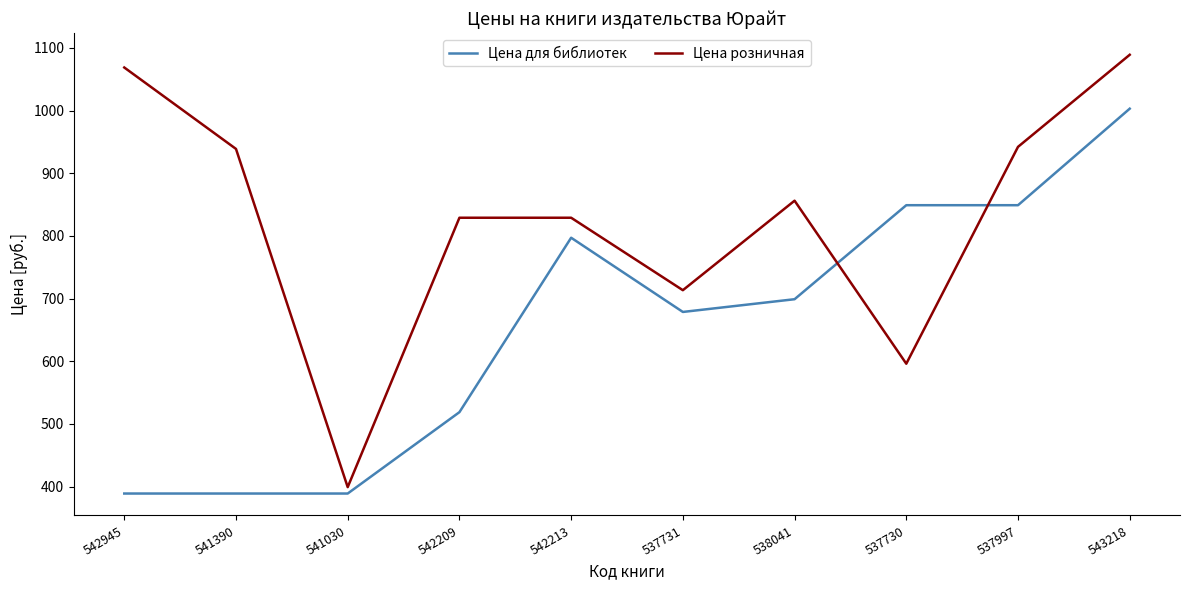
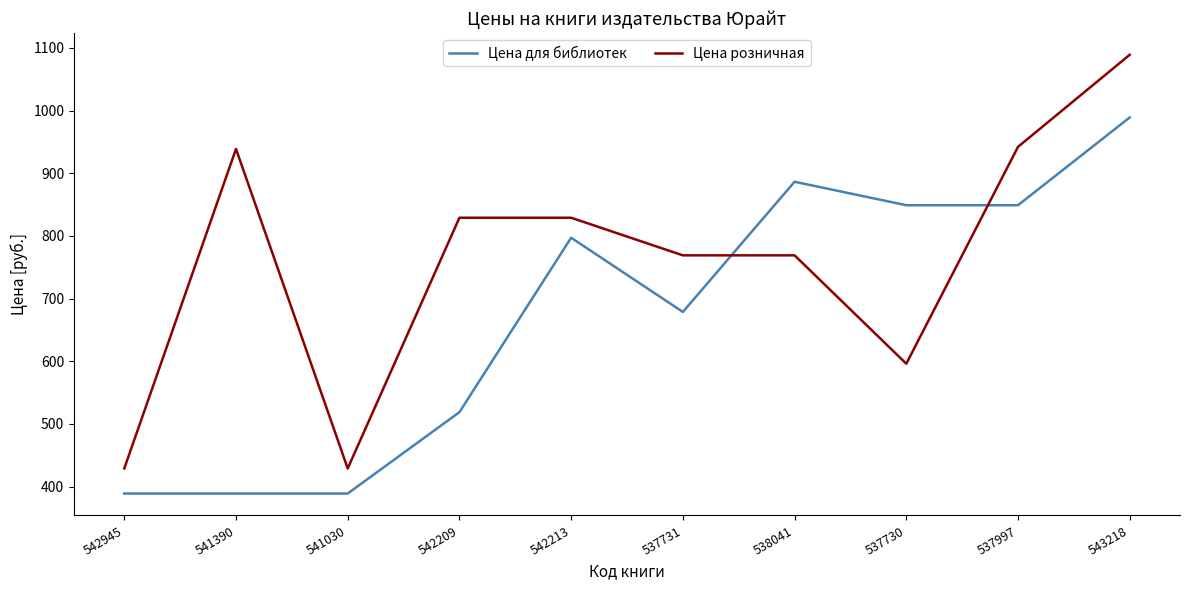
  {
    "Цена для библиотек": {
      "542945": 390,
      "541390": 390,
      "541030": 390,
      "542209": 520,
      "542213": 800,
      "537731": 680,
-     "538041": 700,
+     "538041": 890,
      "537730": 850,
      "537997": 850,
-     "543218": 1000
+     "543218": 990
    },
    "Цена розничная": {
-     "542945": 1070,
+     "542945": 430,
      "541390": 940,
-     "541030": 400,
+     "541030": 430,
      "542209": 830,
      "542213": 830,
-     "537731": 710,
-     "538041": 860,
+     "537731": 770,
+     "538041": 770,
      "537730": 600,
      "537997": 940,
      "543218": 1090
    }
  }
